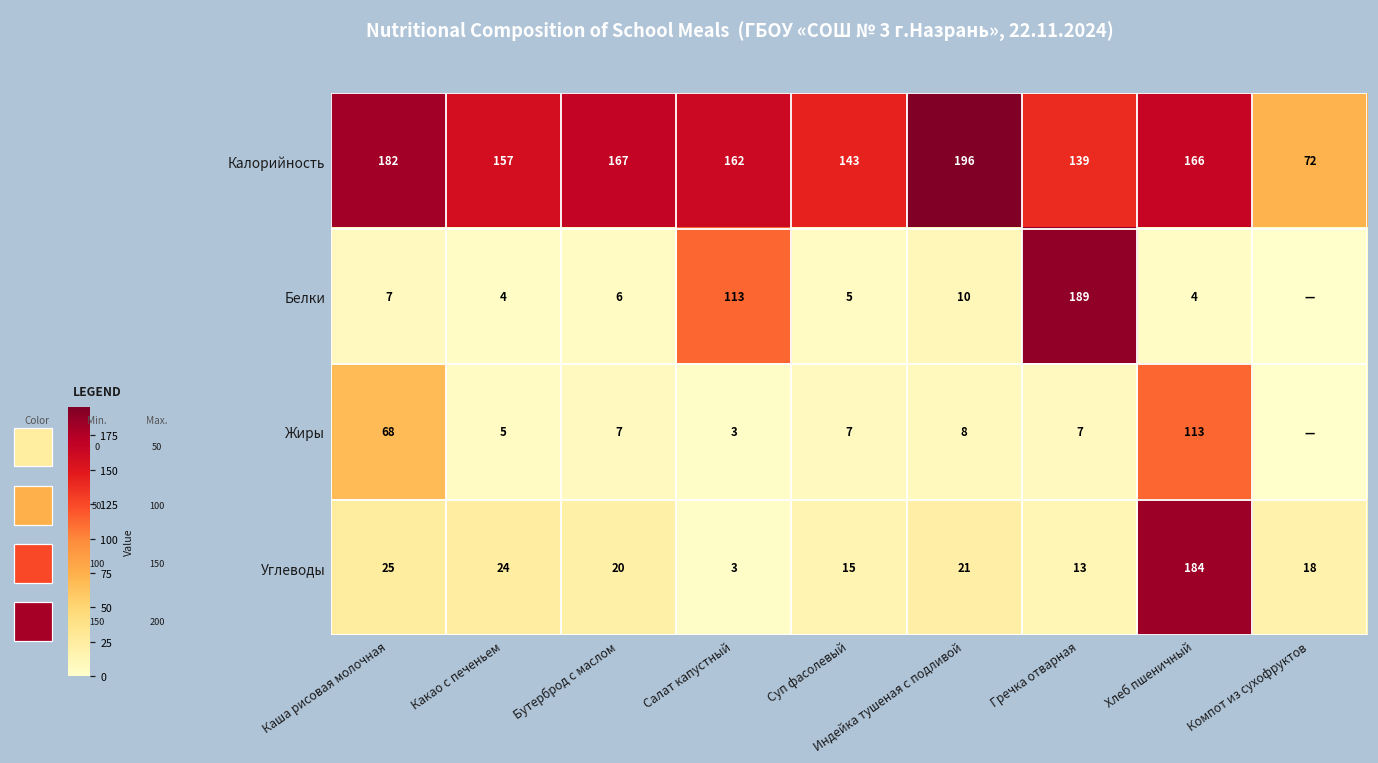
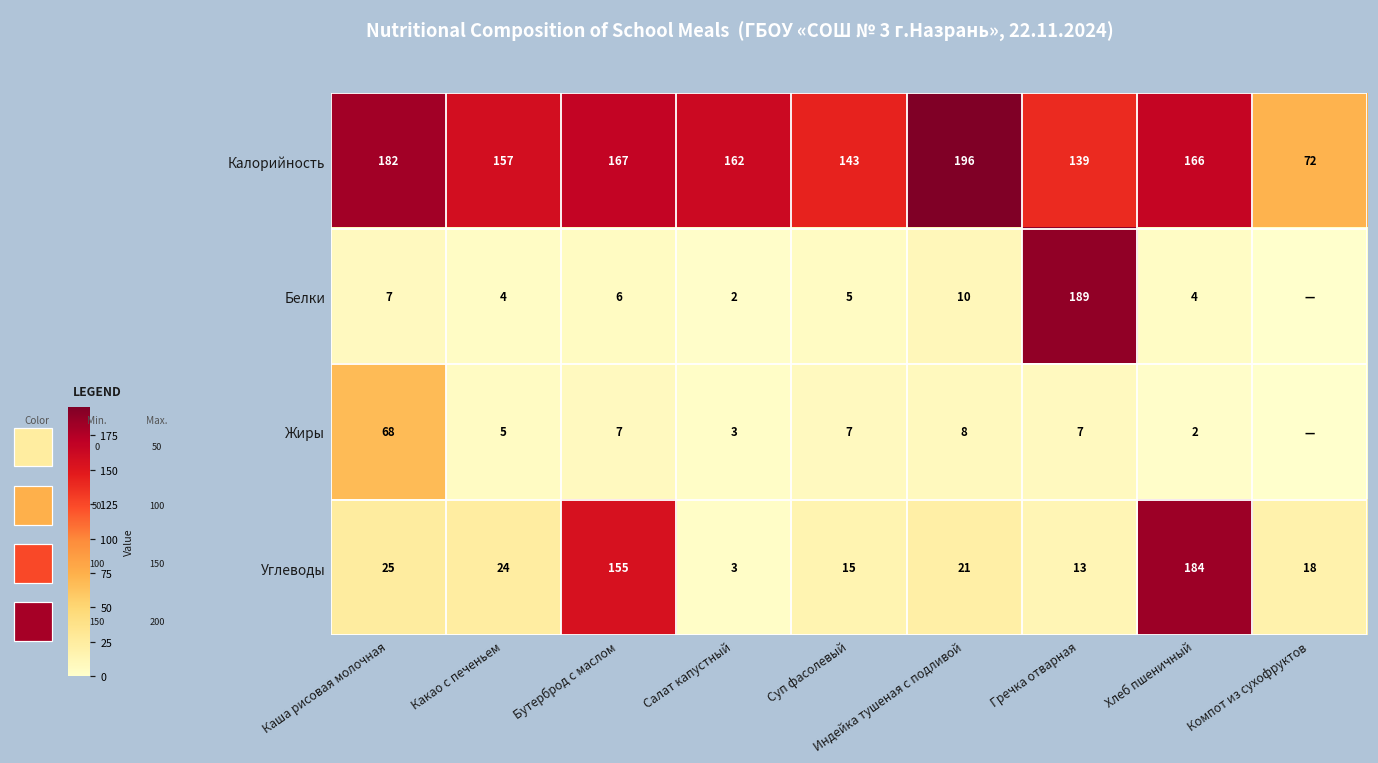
  {
    "Калорийность": {
      "Каша рисовая молочная": 182,
      "Какао с печеньем": 157,
      "Бутерброд с маслом": 167,
      "Салат капустный": 162,
      "Суп фасолевый": 143,
      "Индейка тушеная с подливой": 196,
      "Гречка отварная": 139,
      "Хлеб пшеничный": 166,
      "Компот из сухофруктов": 72
    },
    "Белки": {
      "Каша рисовая молочная": 7,
      "Какао с печеньем": 4,
      "Бутерброд с маслом": 6,
-     "Салат капустный": 113,
+     "Салат капустный": 2,
      "Суп фасолевый": 5,
      "Индейка тушеная с подливой": 10,
      "Гречка отварная": 189,
      "Хлеб пшеничный": 4
    },
    "Жиры": {
      "Каша рисовая молочная": 68,
      "Какао с печеньем": 5,
      "Бутерброд с маслом": 7,
      "Салат капустный": 3,
      "Суп фасолевый": 7,
      "Индейка тушеная с подливой": 8,
      "Гречка отварная": 7,
-     "Хлеб пшеничный": 113
+     "Хлеб пшеничный": 2
    },
    "Углеводы": {
      "Каша рисовая молочная": 25,
      "Какао с печеньем": 24,
-     "Бутерброд с маслом": 20,
+     "Бутерброд с маслом": 155,
      "Салат капустный": 3,
      "Суп фасолевый": 15,
      "Индейка тушеная с подливой": 21,
      "Гречка отварная": 13,
      "Хлеб пшеничный": 184,
      "Компот из сухофруктов": 18
    }
  }
